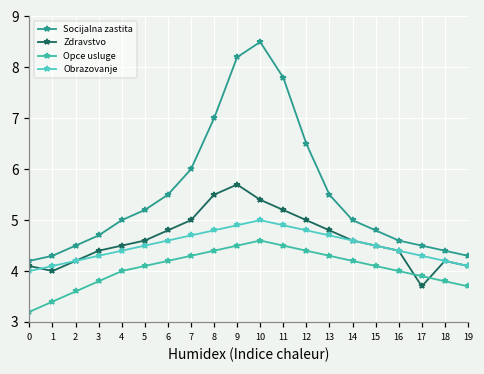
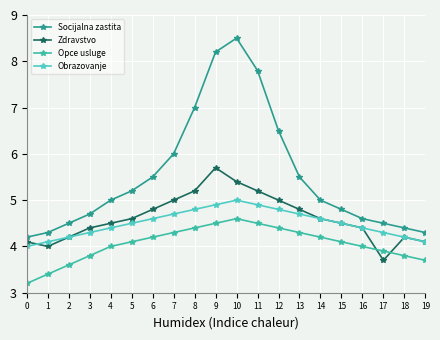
  {
    "Zdravstvo": {
      "0": 4.1,
      "1": 4.0,
      "3": 4.4,
      "4": 4.5,
      "5": 4.6,
      "6": 4.8,
      "7": 5.0,
-     "8": 5.5,
+     "8": 5.2,
      "9": 5.7,
      "10": 5.4,
      "11": 5.2,
      "12": 5.0,
      "13": 4.8,
      "17": 3.7
    }
  }
